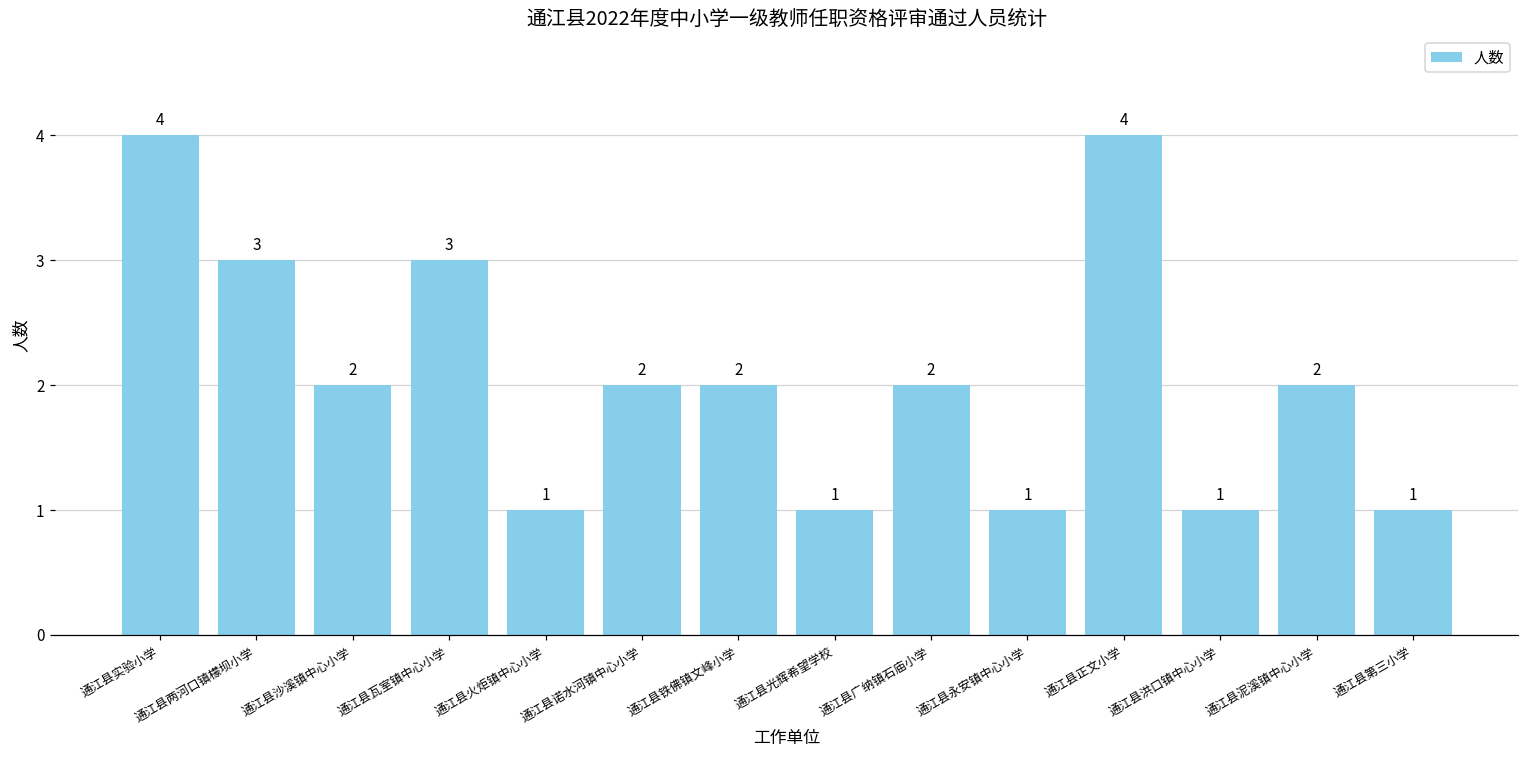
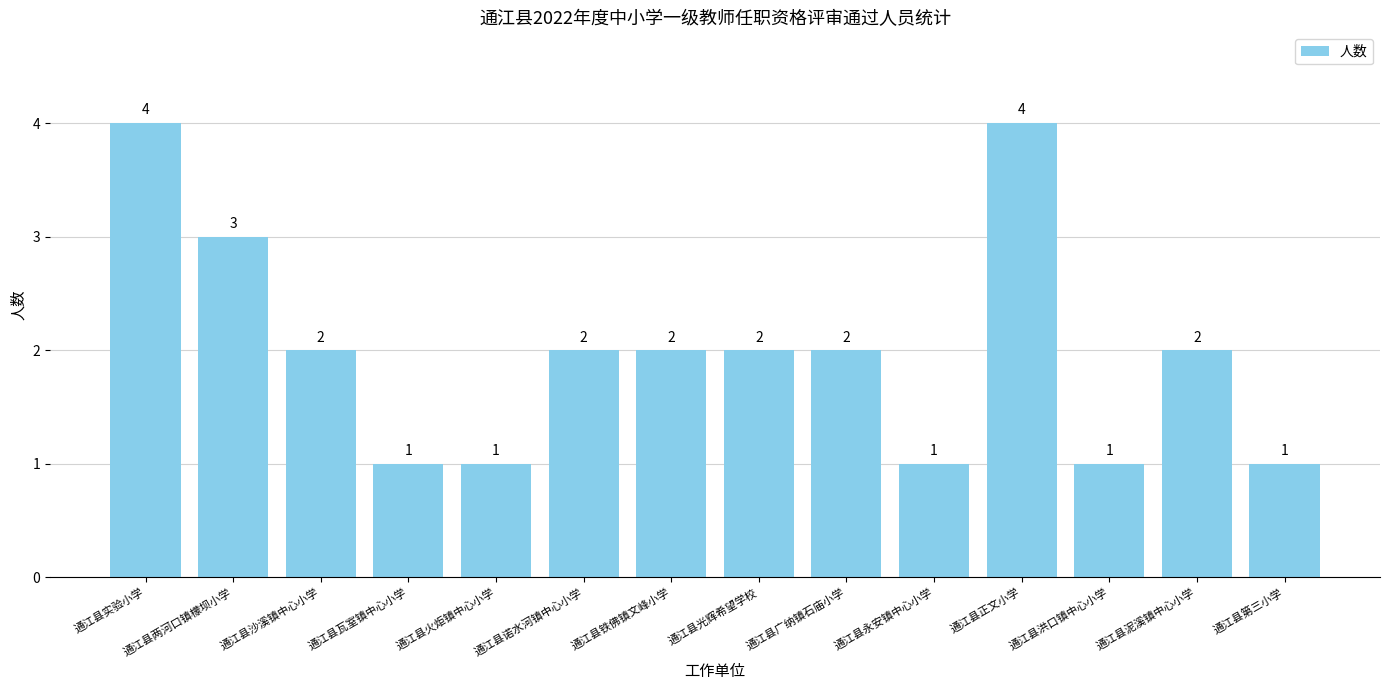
  {
    "通江县实验小学": 4,
    "通江县两河口镇檬坝小学": 3,
    "通江县沙溪镇中心小学": 2,
-   "通江县瓦室镇中心小学": 3,
+   "通江县瓦室镇中心小学": 1,
    "通江县火炬镇中心小学": 1,
    "通江县诺水河镇中心小学": 2,
    "通江县铁佛镇文峰小学": 2,
-   "通江县光辉希望学校": 1,
+   "通江县光辉希望学校": 2,
    "通江县广纳镇石庙小学": 2,
    "通江县永安镇中心小学": 1,
    "通江县正文小学": 4,
    "通江县洪口镇中心小学": 1,
    "通江县泥溪镇中心小学": 2,
    "通江县第三小学": 1
  }
